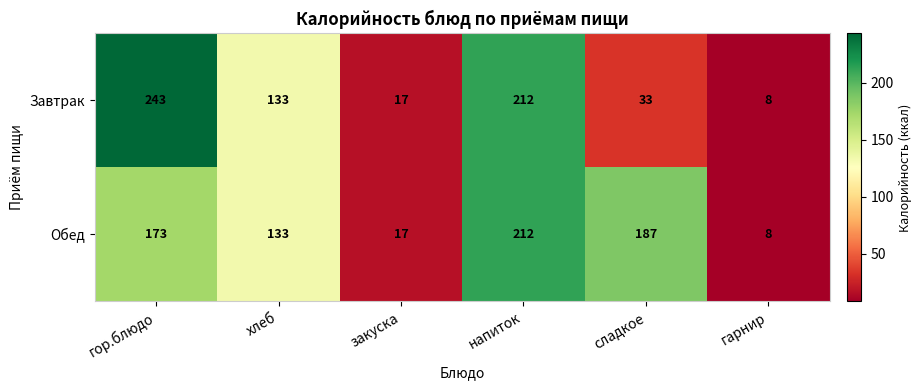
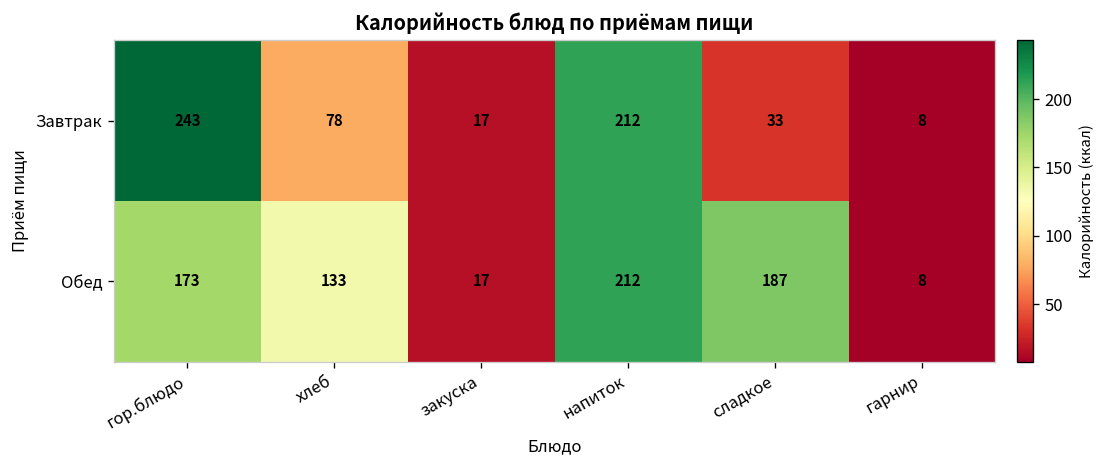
  {
    "Завтрак": {
      "гор.блюдо": 243,
-     "хлеб": 133,
+     "хлеб": 78,
      "закуска": 17,
      "напиток": 212,
      "сладкое": 33,
      "гарнир": 8
    },
    "Обед": {
      "гор.блюдо": 173,
      "хлеб": 133,
      "закуска": 17,
      "напиток": 212,
      "сладкое": 187,
      "гарнир": 8
    }
  }
